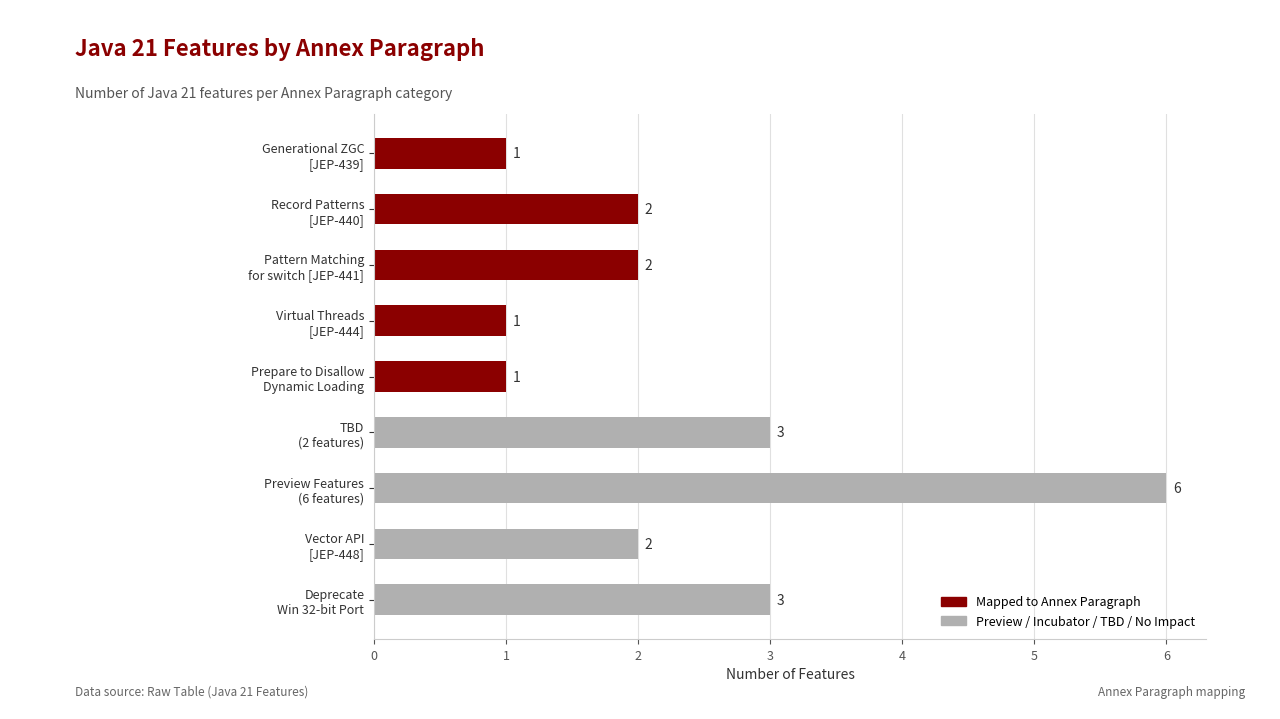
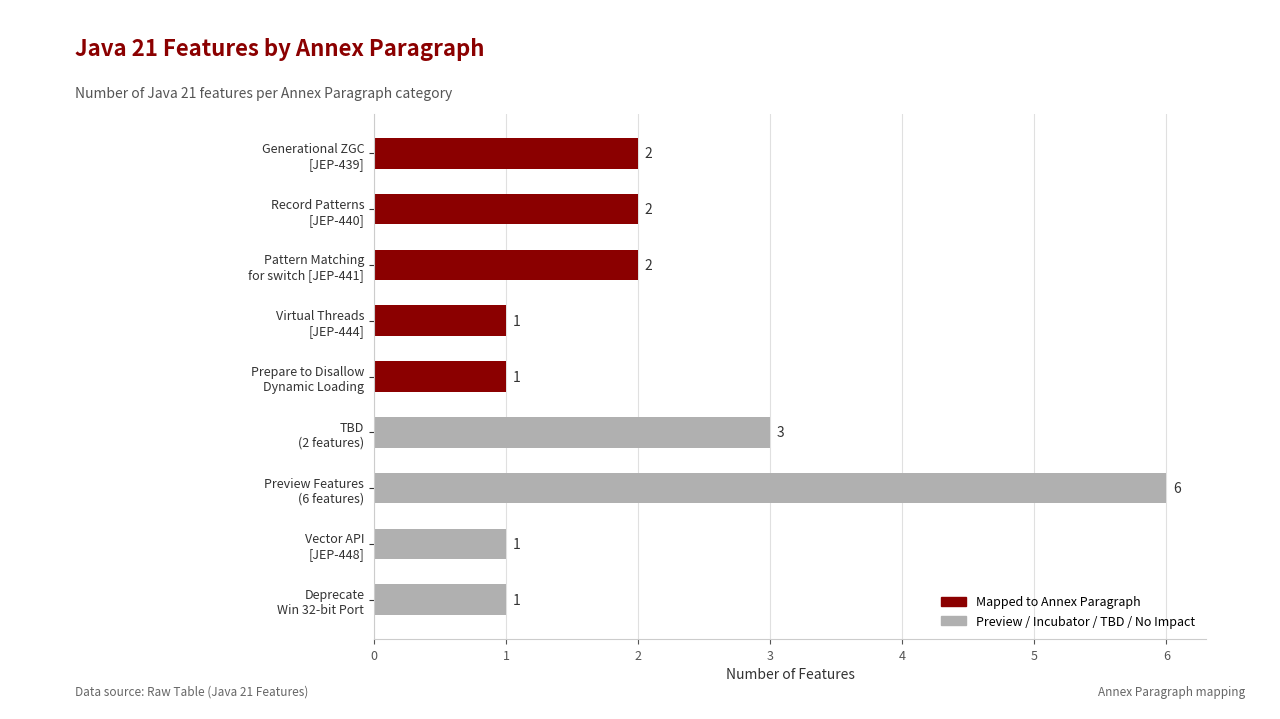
  {
-   "Generational ZGC [JEP-439]": 1,
+   "Generational ZGC [JEP-439]": 2,
    "Record Patterns [JEP-440]": 2,
    "Pattern Matching for switch [JEP-441]": 2,
    "Virtual Threads [JEP-444]": 1,
    "Prepare to Disallow Dynamic Loading": 1,
    "TBD (2 features)": 3,
    "Preview Features (6 features)": 6,
-   "Vector API [JEP-448]": 2,
-   "Deprecate Win 32-bit Port": 3
+   "Vector API [JEP-448]": 1,
+   "Deprecate Win 32-bit Port": 1
  }
